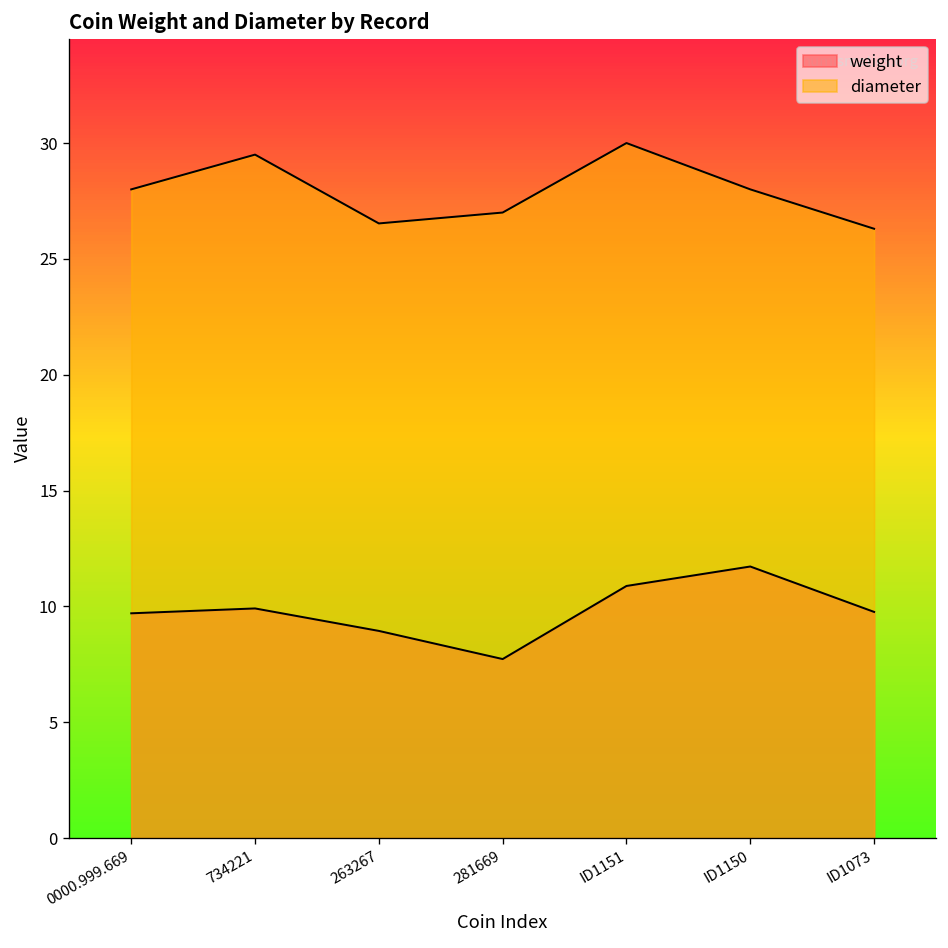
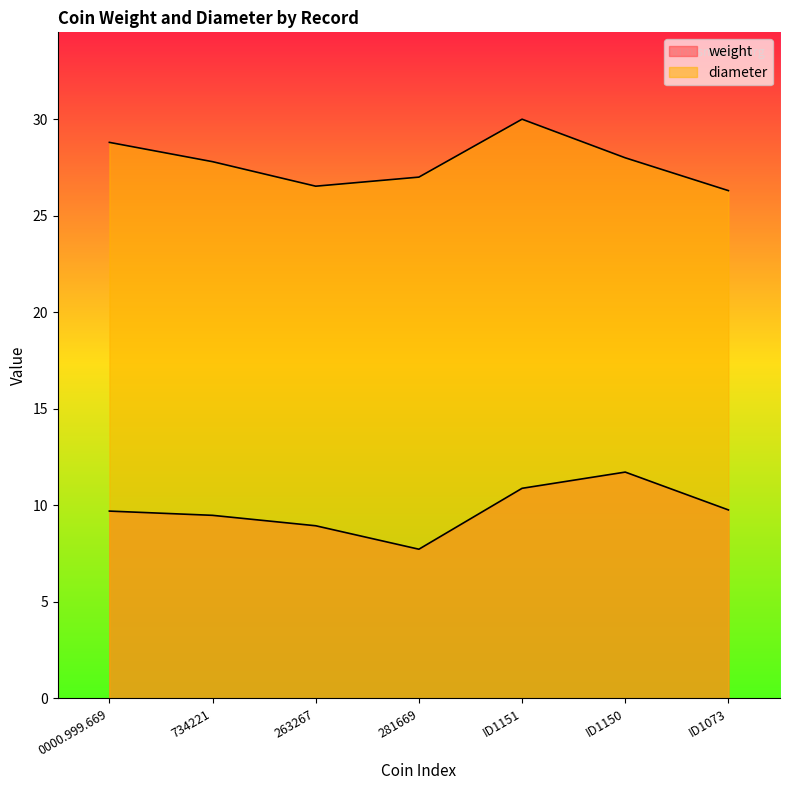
  {
    "weight": {
      "0000.999.669": 9.7,
-     "734221": 9.9,
+     "734221": 9.5,
      "263267": 8.9,
      "281669": 7.7,
      "ID1151": 10.9,
      "ID1150": 11.7,
      "ID1073": 9.8
    },
    "diameter": {
-     "0000.999.669": 28.0,
-     "734221": 29.5,
+     "0000.999.669": 28.8,
+     "734221": 27.8,
      "263267": 26.5,
      "281669": 27.0,
      "ID1151": 30.0,
      "ID1150": 28.0,
      "ID1073": 26.3
    }
  }
